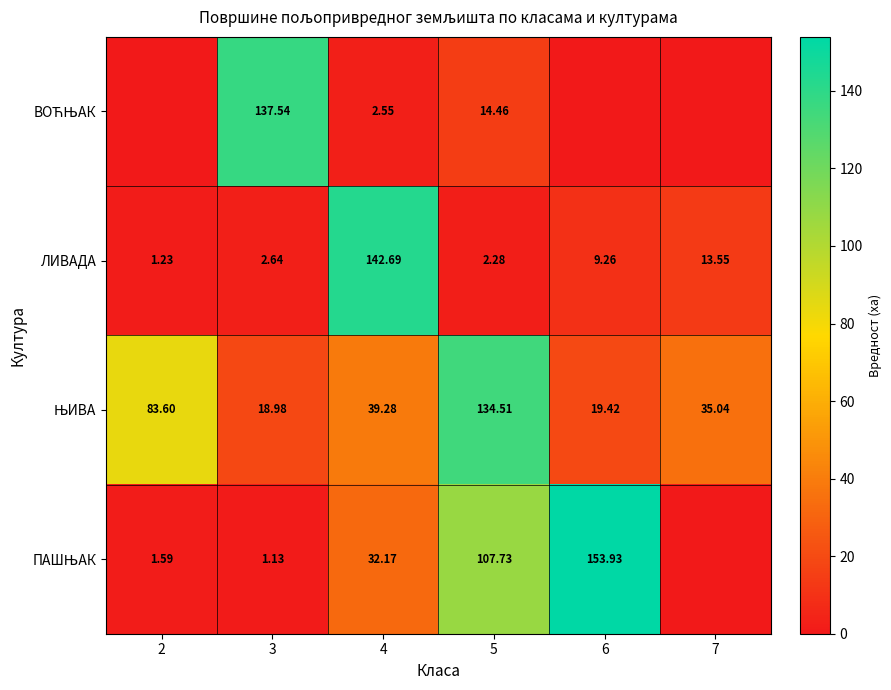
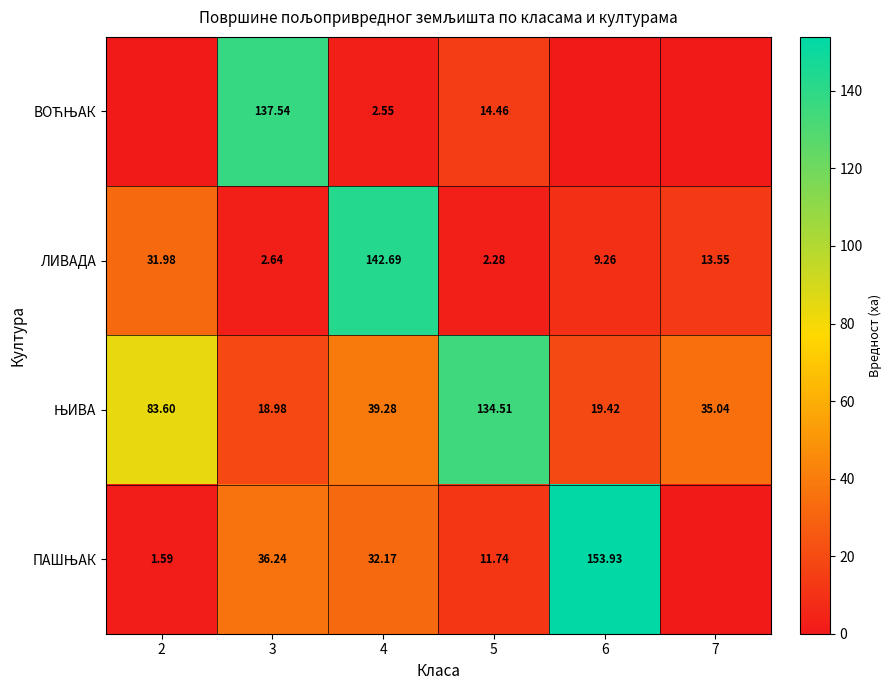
  {
    "ВОЋЊАК": {
      "3": 137.54,
      "4": 2.55,
      "5": 14.46
    },
    "ЛИВАДА": {
-     "2": 1.23,
+     "2": 31.98,
      "3": 2.64,
      "4": 142.69,
      "5": 2.28,
      "6": 9.26,
      "7": 13.55
    },
    "ЊИВА": {
      "2": 83.60,
      "3": 18.98,
      "4": 39.28,
      "5": 134.51,
      "6": 19.42,
      "7": 35.04
    },
    "ПАШЊАК": {
      "2": 1.59,
-     "3": 1.13,
+     "3": 36.24,
      "4": 32.17,
-     "5": 107.73,
+     "5": 11.74,
      "6": 153.93
    }
  }
